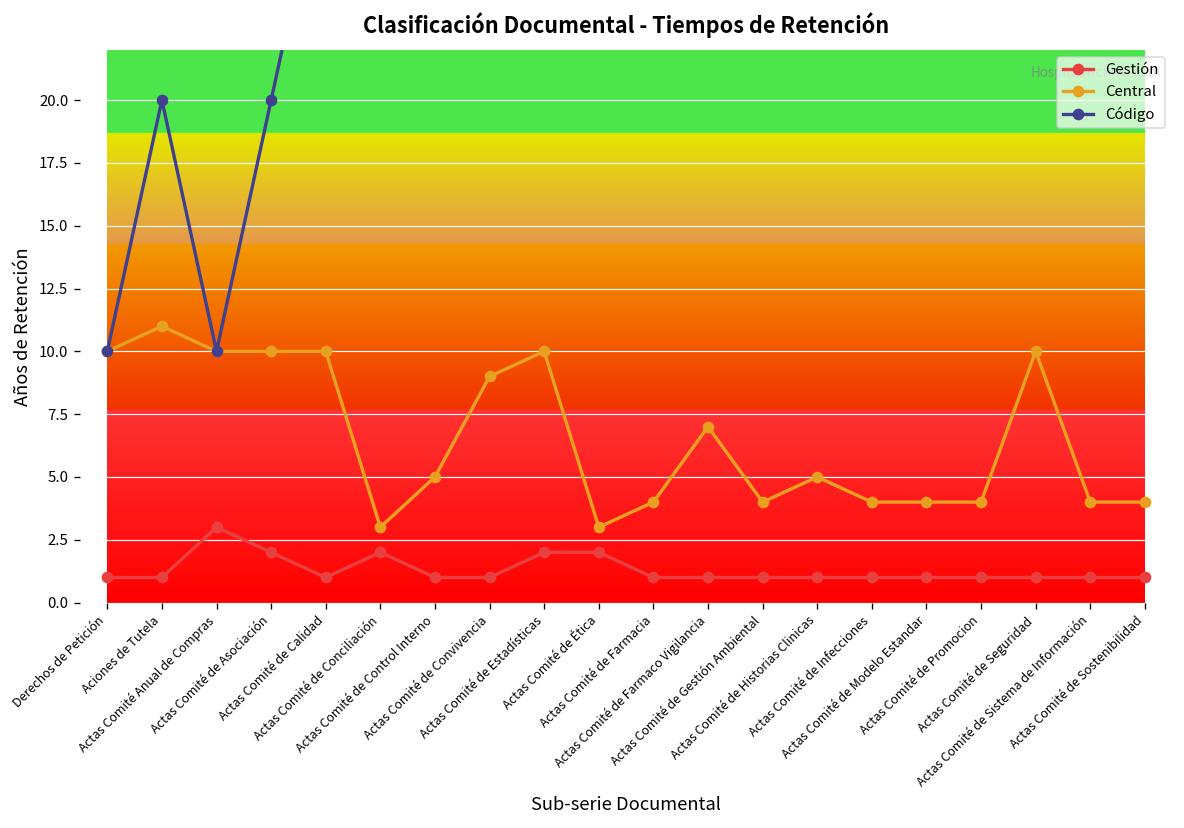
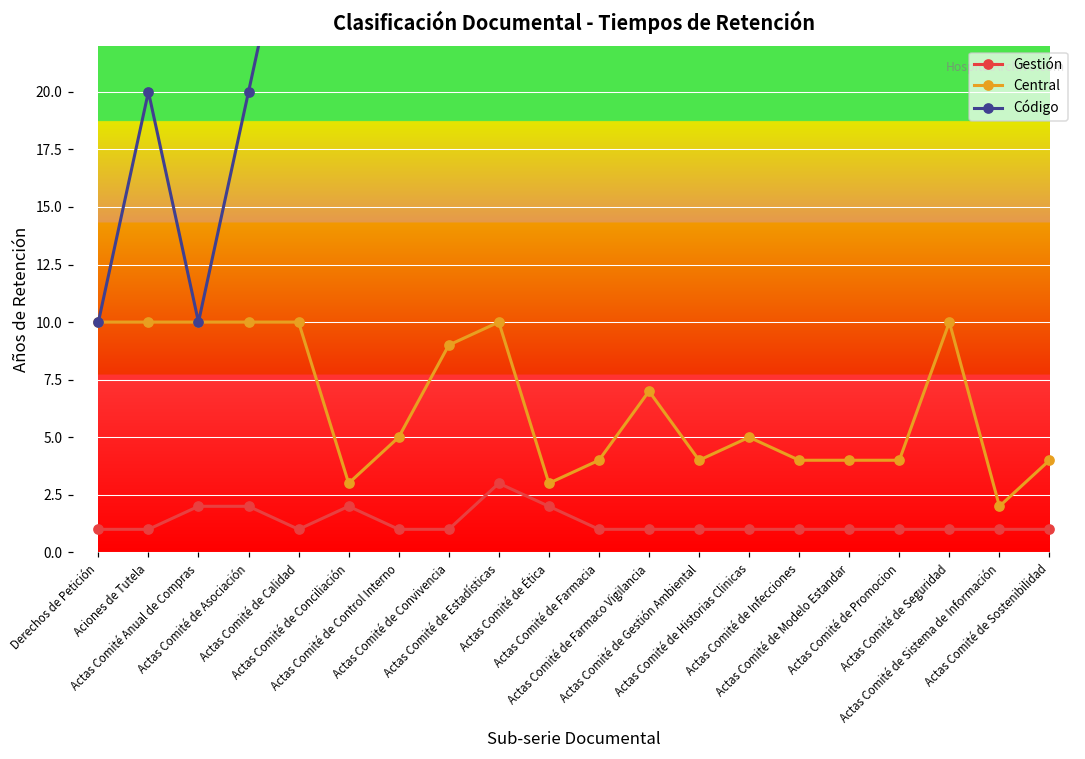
  {
    "Gestión": {
      "Derechos de Petición": 1,
      "Aciones de Tutela": 1,
-     "Actas Comité Anual de Compras": 3,
+     "Actas Comité Anual de Compras": 2,
      "Actas Comité de Asociación": 2,
      "Actas Comité de Calidad": 1,
      "Actas Comité de Conciliación": 2,
      "Actas Comité de Control Interno": 1,
      "Actas Comité de Convivencia": 1,
-     "Actas Comité de Estadísticas": 2,
+     "Actas Comité de Estadísticas": 3,
      "Actas Comité de Ética": 2,
      "Actas Comité de Farmacia": 1,
      "Actas Comité de Farmaco Vigilancia": 1,
      "Actas Comité de Gestión Ambiental": 1,
      "Actas Comité de Historias Clinicas": 1,
      "Actas Comité de Infecciones": 1,
      "Actas Comité de Modelo Estandar": 1,
      "Actas Comité de Promocion": 1,
      "Actas Comité de Seguridad": 1,
      "Actas Comité de Sistema de Información": 1,
      "Actas Comité de Sostenibilidad": 1
    },
    "Central": {
-     "Aciones de Tutela": 11,
+     "Aciones de Tutela": 10,
      "Actas Comité de Asociación": 10,
      "Actas Comité de Calidad": 10,
      "Actas Comité de Conciliación": 3,
      "Actas Comité de Control Interno": 5,
      "Actas Comité de Convivencia": 9,
      "Actas Comité de Estadísticas": 10,
      "Actas Comité de Ética": 3,
      "Actas Comité de Farmacia": 4,
      "Actas Comité de Farmaco Vigilancia": 7,
      "Actas Comité de Gestión Ambiental": 4,
      "Actas Comité de Historias Clinicas": 5,
      "Actas Comité de Infecciones": 4,
      "Actas Comité de Modelo Estandar": 4,
      "Actas Comité de Promocion": 4,
      "Actas Comité de Seguridad": 10,
-     "Actas Comité de Sistema de Información": 4,
+     "Actas Comité de Sistema de Información": 2,
      "Actas Comité de Sostenibilidad": 4
    },
    "Código": {
      "Aciones de Tutela": 20,
      "Actas Comité de Asociación": 20
    }
  }
